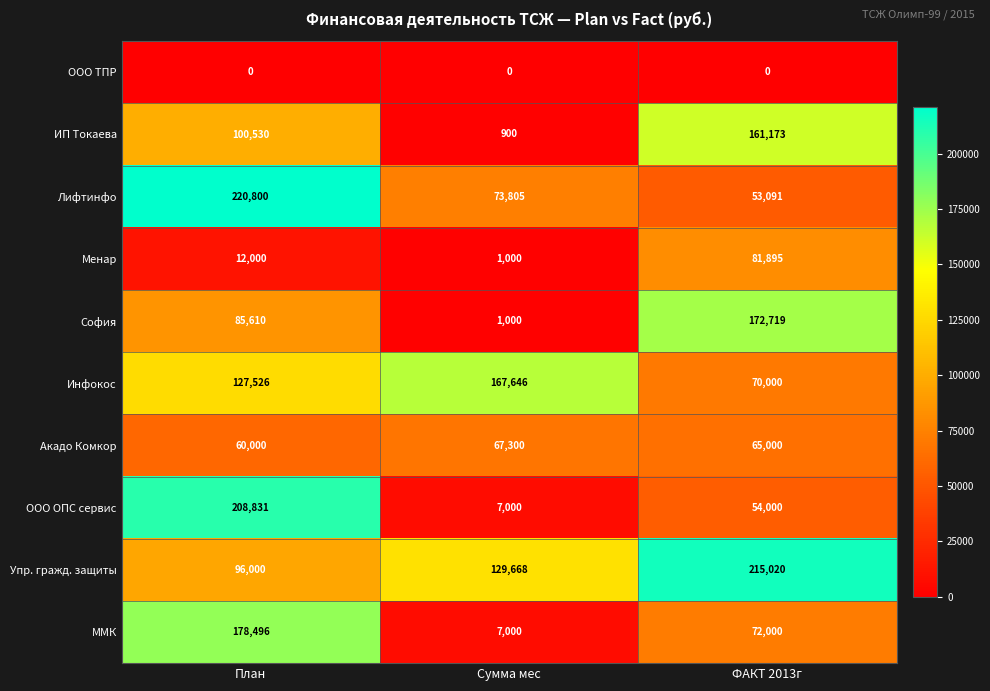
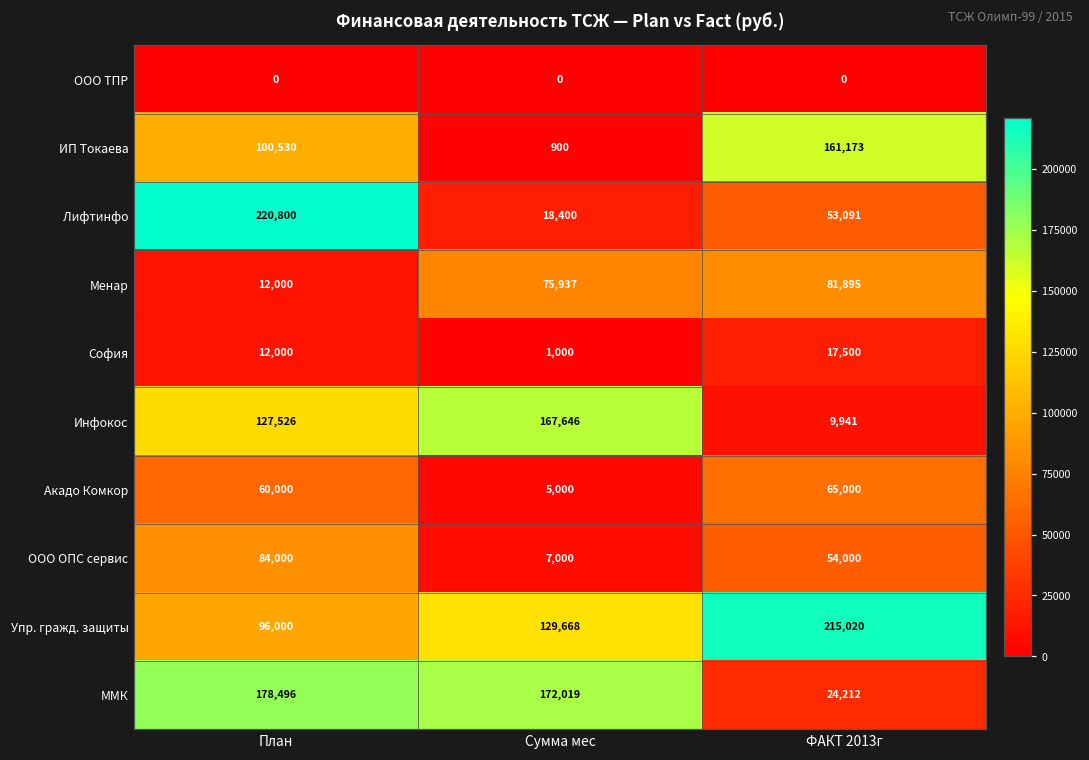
  {
    "ООО ТПР": {
      "План": "0",
      "Сумма мес": "0",
      "ФАКТ 2013г": "0"
    },
    "ИП Токаева": {
      "План": "100,530",
      "Сумма мес": "900",
      "ФАКТ 2013г": "161,173"
    },
    "Лифтинфо": {
      "План": "220,800",
-     "Сумма мес": "73,805",
+     "Сумма мес": "18,400",
      "ФАКТ 2013г": "53,091"
    },
    "Менар": {
      "План": "12,000",
-     "Сумма мес": "1,000",
+     "Сумма мес": "75,937",
      "ФАКТ 2013г": "81,895"
    },
    "София": {
-     "План": "85,610",
+     "План": "12,000",
      "Сумма мес": "1,000",
-     "ФАКТ 2013г": "172,719"
+     "ФАКТ 2013г": "17,500"
    },
    "Инфокос": {
      "План": "127,526",
      "Сумма мес": "167,646",
-     "ФАКТ 2013г": "70,000"
+     "ФАКТ 2013г": "9,941"
    },
    "Акадо Комкор": {
      "План": "60,000",
-     "Сумма мес": "67,300",
+     "Сумма мес": "5,000",
      "ФАКТ 2013г": "65,000"
    },
    "ООО ОПС сервис": {
-     "План": "208,831",
+     "План": "84,000",
      "Сумма мес": "7,000",
      "ФАКТ 2013г": "54,000"
    },
    "Упр. гражд. защиты": {
      "План": "96,000",
      "Сумма мес": "129,668",
      "ФАКТ 2013г": "215,020"
    },
    "ММК": {
      "План": "178,496",
-     "Сумма мес": "7,000",
-     "ФАКТ 2013г": "72,000"
+     "Сумма мес": "172,019",
+     "ФАКТ 2013г": "24,212"
    }
  }
